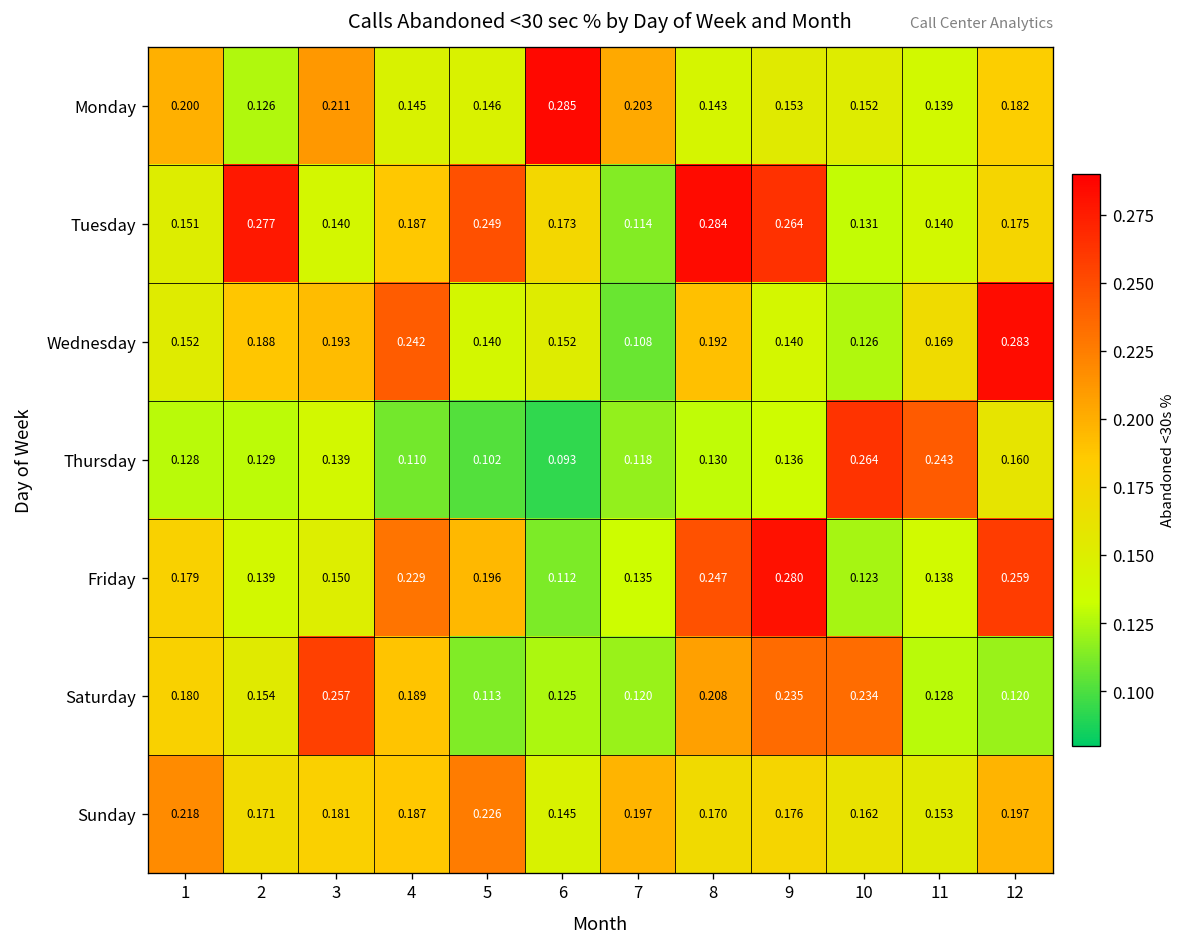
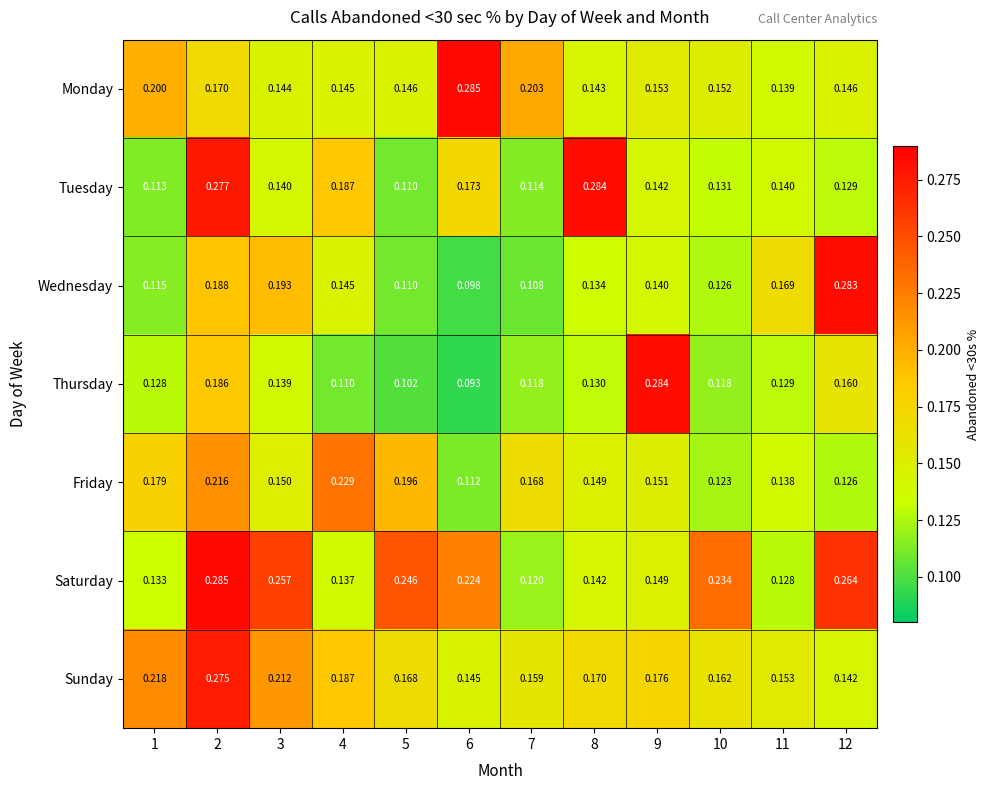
  {
    "Monday": {
      "1": 0.200,
-     "2": 0.126,
-     "3": 0.211,
+     "2": 0.170,
+     "3": 0.144,
      "4": 0.145,
      "5": 0.146,
      "6": 0.285,
      "7": 0.203,
      "8": 0.143,
      "9": 0.153,
      "10": 0.152,
      "11": 0.139,
-     "12": 0.182
+     "12": 0.146
    },
    "Tuesday": {
-     "1": 0.151,
+     "1": 0.113,
      "2": 0.277,
      "3": 0.140,
      "4": 0.187,
-     "5": 0.249,
+     "5": 0.110,
      "6": 0.173,
      "7": 0.114,
      "8": 0.284,
-     "9": 0.264,
+     "9": 0.142,
      "10": 0.131,
      "11": 0.140,
-     "12": 0.175
+     "12": 0.129
    },
    "Wednesday": {
-     "1": 0.152,
+     "1": 0.115,
      "2": 0.188,
      "3": 0.193,
-     "4": 0.242,
-     "5": 0.140,
-     "6": 0.152,
+     "4": 0.145,
+     "5": 0.110,
+     "6": 0.098,
      "7": 0.108,
-     "8": 0.192,
+     "8": 0.134,
      "9": 0.140,
      "10": 0.126,
      "11": 0.169,
      "12": 0.283
    },
    "Thursday": {
      "1": 0.128,
-     "2": 0.129,
+     "2": 0.186,
      "3": 0.139,
      "4": 0.110,
      "5": 0.102,
      "6": 0.093,
      "7": 0.118,
      "8": 0.130,
-     "9": 0.136,
-     "10": 0.264,
-     "11": 0.243,
+     "9": 0.284,
+     "10": 0.118,
+     "11": 0.129,
      "12": 0.160
    },
    "Friday": {
      "1": 0.179,
-     "2": 0.139,
+     "2": 0.216,
      "3": 0.150,
      "4": 0.229,
      "5": 0.196,
      "6": 0.112,
-     "7": 0.135,
-     "8": 0.247,
-     "9": 0.280,
+     "7": 0.168,
+     "8": 0.149,
+     "9": 0.151,
      "10": 0.123,
      "11": 0.138,
-     "12": 0.259
+     "12": 0.126
    },
    "Saturday": {
-     "1": 0.180,
-     "2": 0.154,
+     "1": 0.133,
+     "2": 0.285,
      "3": 0.257,
-     "4": 0.189,
-     "5": 0.113,
-     "6": 0.125,
+     "4": 0.137,
+     "5": 0.246,
+     "6": 0.224,
      "7": 0.120,
-     "8": 0.208,
-     "9": 0.235,
+     "8": 0.142,
+     "9": 0.149,
      "10": 0.234,
      "11": 0.128,
-     "12": 0.120
+     "12": 0.264
    },
    "Sunday": {
      "1": 0.218,
-     "2": 0.171,
-     "3": 0.181,
+     "2": 0.275,
+     "3": 0.212,
      "4": 0.187,
-     "5": 0.226,
+     "5": 0.168,
      "6": 0.145,
-     "7": 0.197,
+     "7": 0.159,
      "8": 0.170,
      "9": 0.176,
      "10": 0.162,
      "11": 0.153,
-     "12": 0.197
+     "12": 0.142
    }
  }
